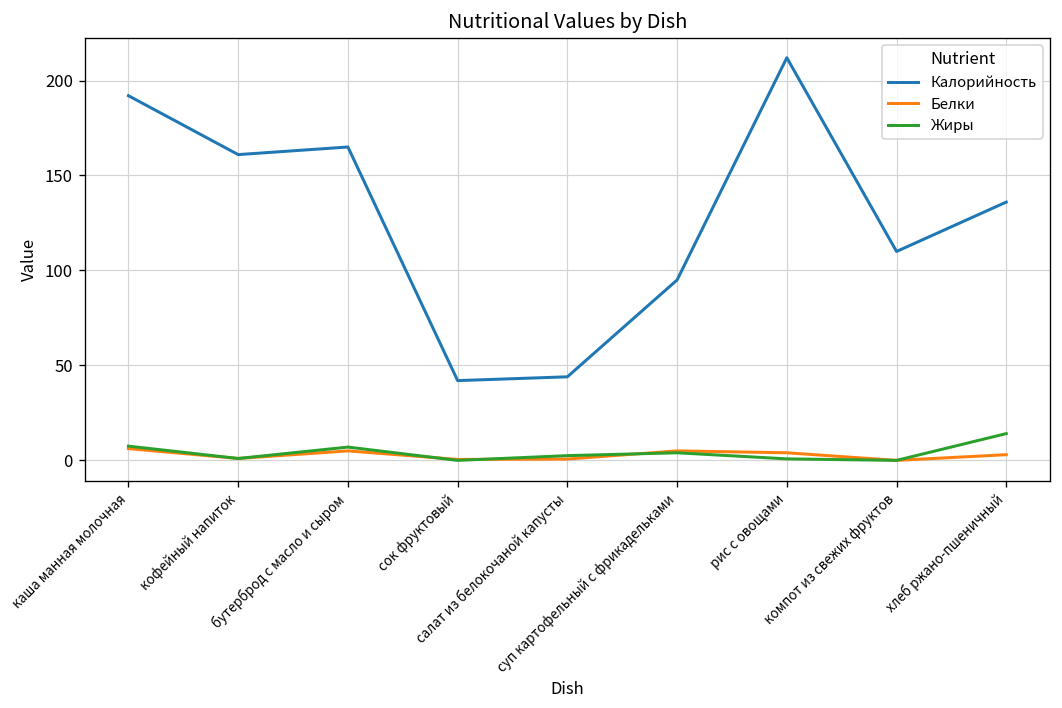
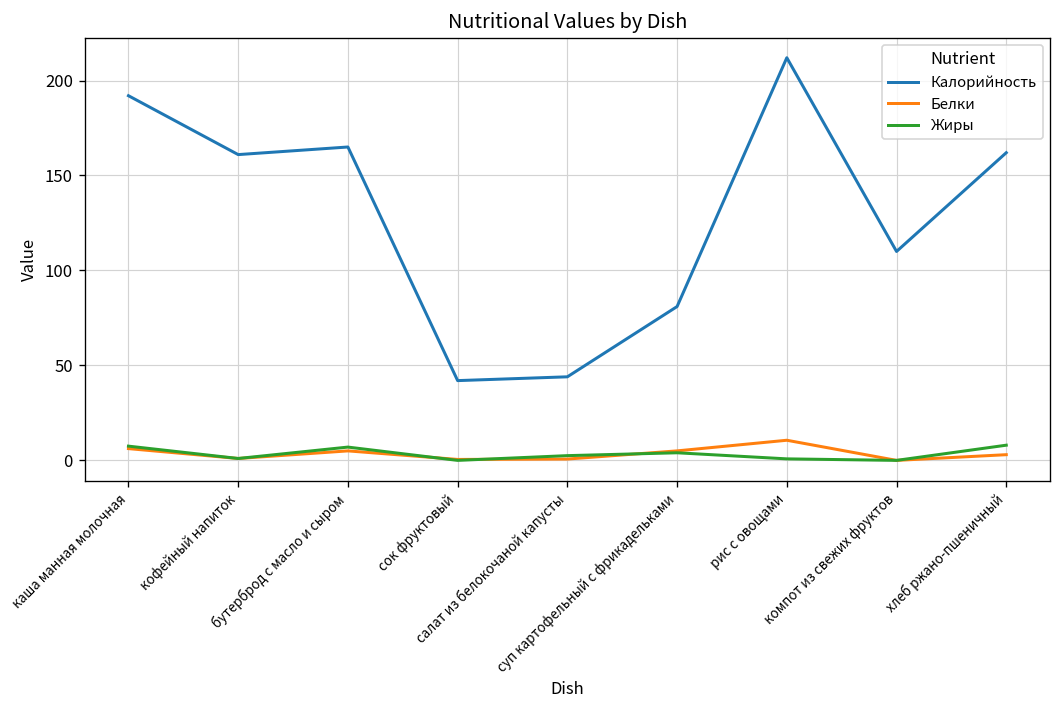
  {
    "Калорийность": {
      "каша манная молочная": 192,
      "кофейный напиток": 161,
      "бутерброд с масло и сыром": 165,
      "сок фруктовый": 42,
      "салат из белокочаной капусты": 44,
-     "суп картофельный с фрикадельками": 95,
+     "суп картофельный с фрикадельками": 81,
      "рис с овощами": 212,
      "компот из свежих фруктов": 110,
-     "хлеб ржано-пшеничный": 136
+     "хлеб ржано-пшеничный": 162
    },
    "Белки": {
      "бутерброд с масло и сыром": 5,
      "салат из белокочаной капусты": 1,
-     "рис с овощами": 4,
+     "рис с овощами": 11,
      "хлеб ржано-пшеничный": 3
    },
    "Жиры": {
      "бутерброд с масло и сыром": 7,
      "салат из белокочаной капусты": 3,
      "рис с овощами": 1,
-     "хлеб ржано-пшеничный": 14
+     "хлеб ржано-пшеничный": 8
    }
  }
